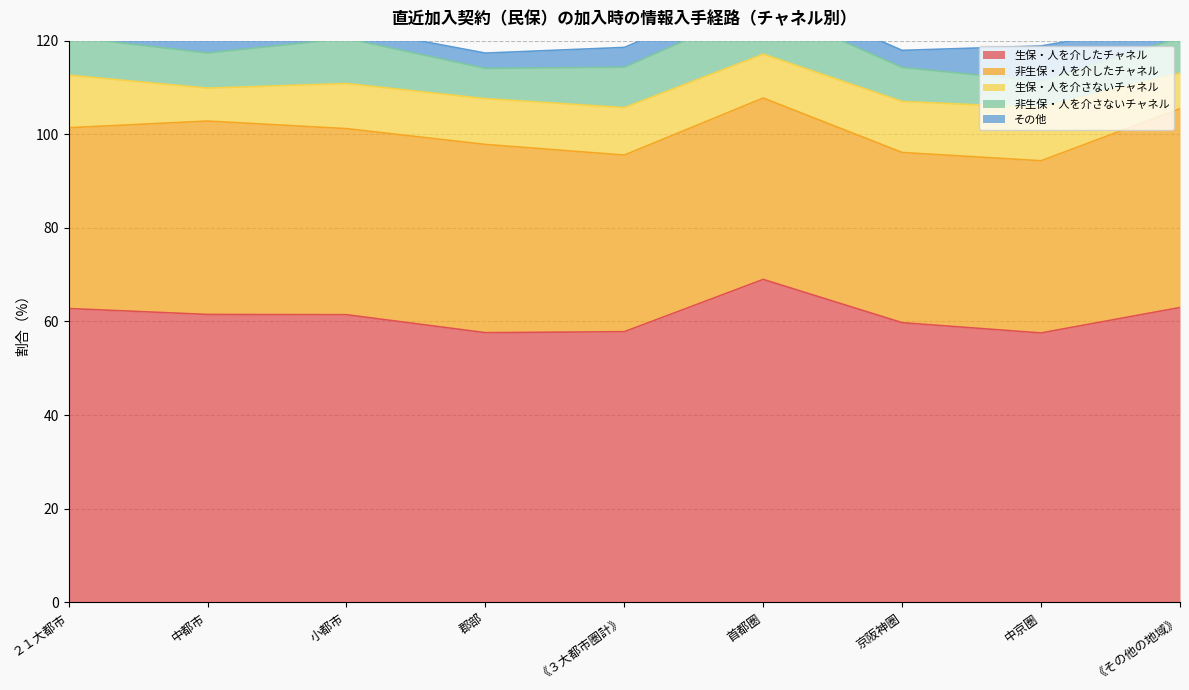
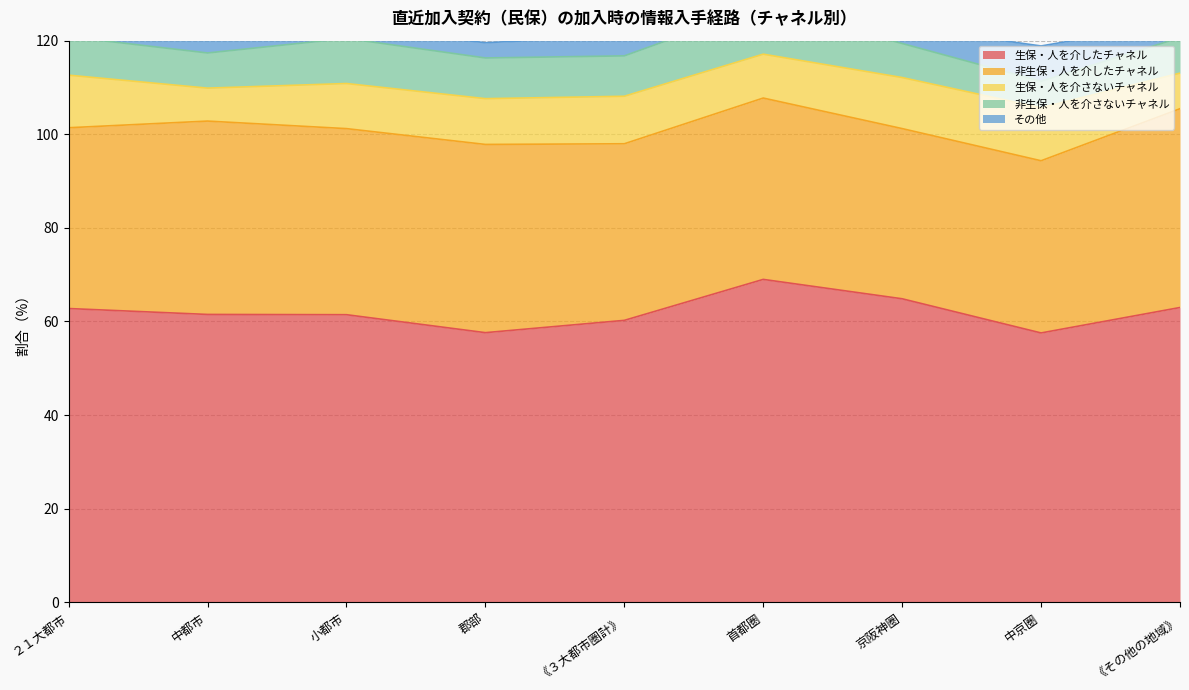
  {
    "生保・人を介したチャネル": {
      "２１大都市": 63,
      "中都市": 62,
      "小都市": 61,
      "郡部": 58,
-     "《３大都市圏計》": 58,
+     "《３大都市圏計》": 60,
      "首都圏": 69,
-     "京阪神圏": 60,
+     "京阪神圏": 65,
      "中京圏": 58,
      "《その他の地域》": 63
    },
    "非生保・人を介さないチャネル": {
      "中都市": 8,
-     "郡部": 6,
+     "郡部": 9,
      "《３大都市圏計》": 9,
      "京阪神圏": 7
    },
    "その他": {
      "郡部": 3,
      "中京圏": 8
    }
  }
